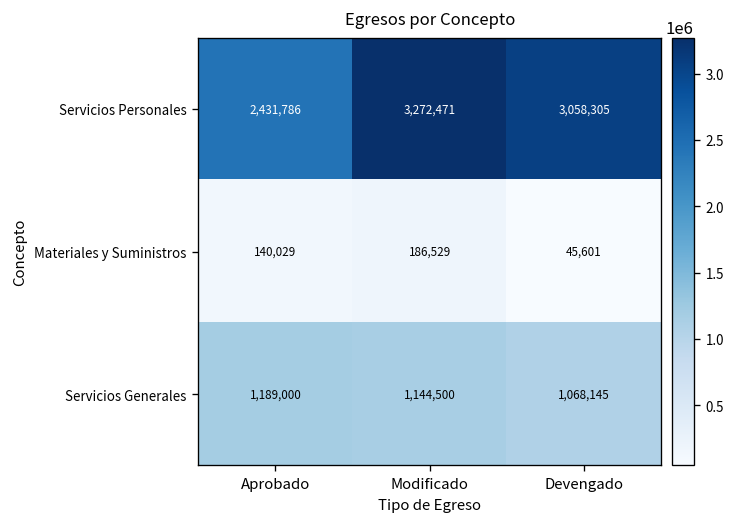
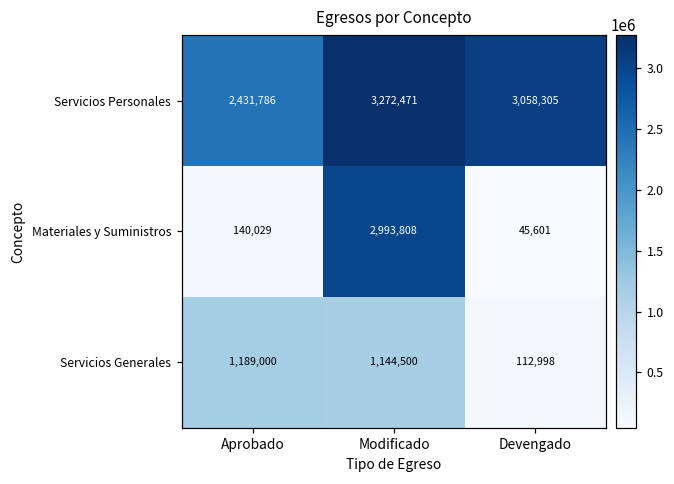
  {
    "Servicios Personales": {
      "Aprobado": "2,431,786",
      "Modificado": "3,272,471",
      "Devengado": "3,058,305"
    },
    "Materiales y Suministros": {
      "Aprobado": "140,029",
-     "Modificado": "186,529",
+     "Modificado": "2,993,808",
      "Devengado": "45,601"
    },
    "Servicios Generales": {
      "Aprobado": "1,189,000",
      "Modificado": "1,144,500",
-     "Devengado": "1,068,145"
+     "Devengado": "112,998"
    }
  }
